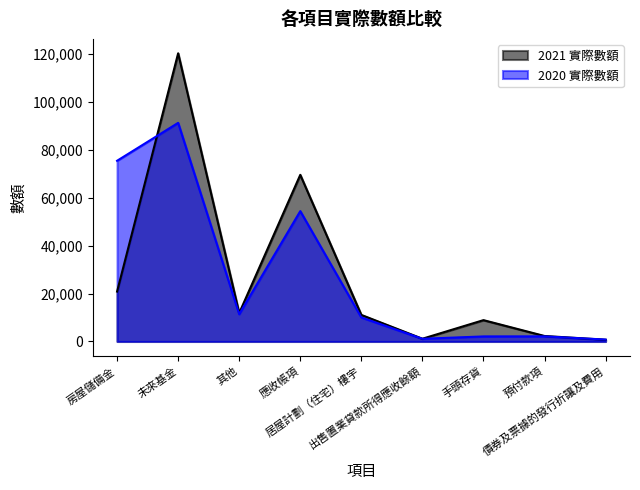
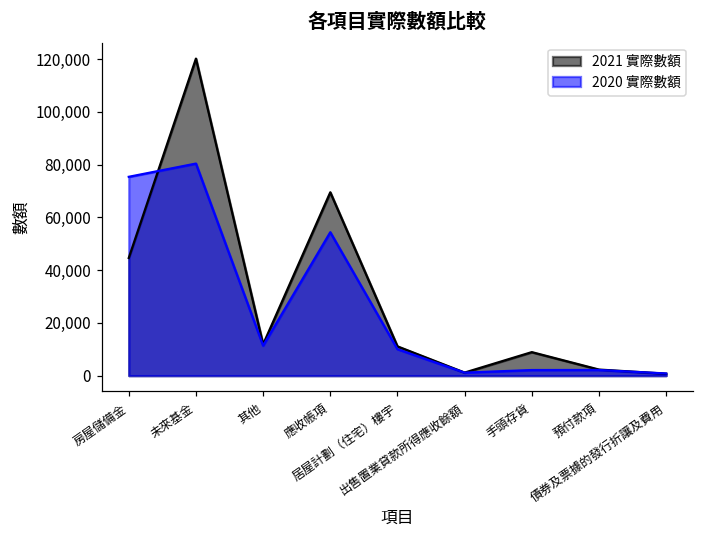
  {
    "2021 實際數額": {
-     "房屋儲備金": "21,000",
+     "房屋儲備金": "45,000",
      "未來基金": "120,000",
      "應收帳項": "69,000",
      "手頭存貨": "9,000"
    },
    "2020 實際數額": {
      "房屋儲備金": "75,000",
-     "未來基金": "91,000",
+     "未來基金": "80,000",
      "應收帳項": "54,000",
      "手頭存貨": "2,000"
    }
  }
